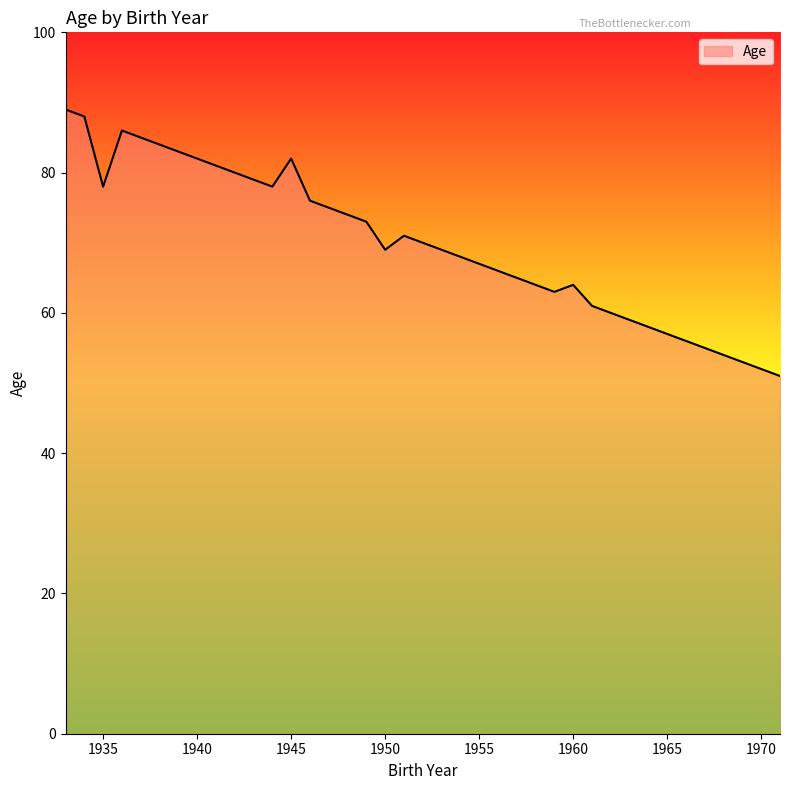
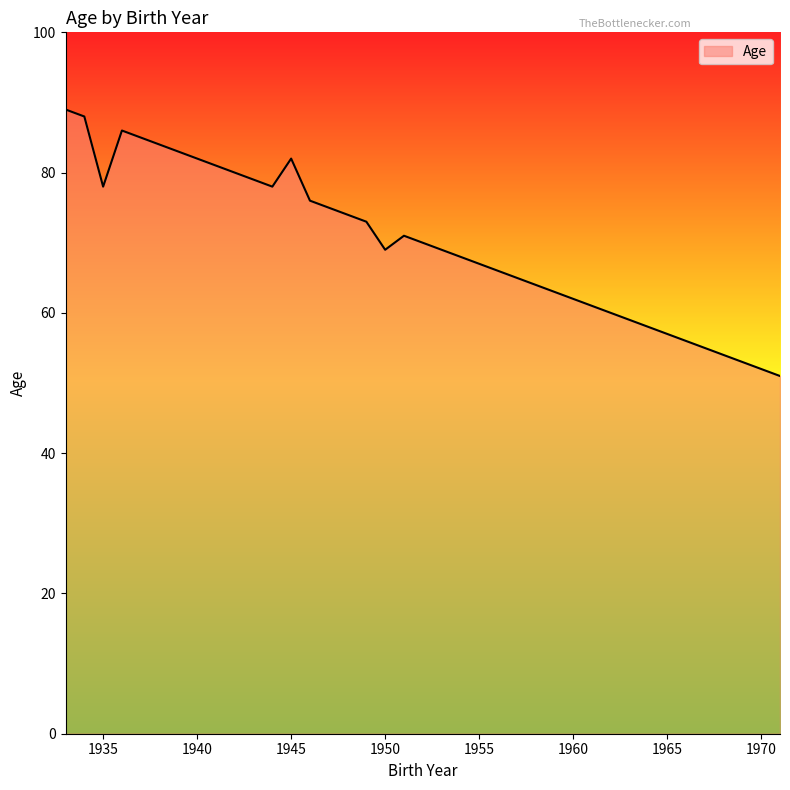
  {
    "1935": 78,
    "1940": 82,
    "1945": 82,
    "1950": 69,
    "1955": 67,
-   "1960": 64,
+   "1960": 62,
    "1965": 57,
    "1970": 52
  }
